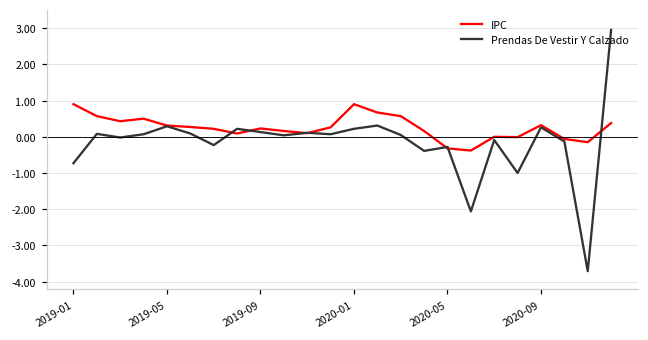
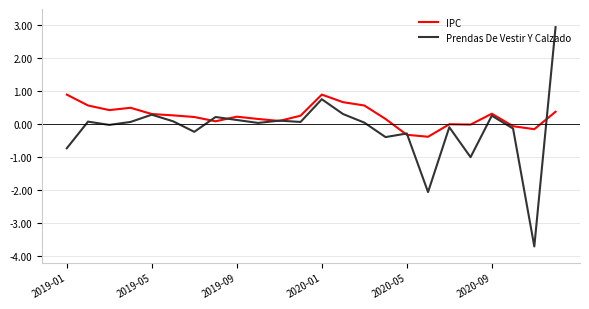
  {
    "IPC": {
      "2019-01": 0.9,
      "2019-09": 0.2,
      "2020-01": 0.9
    },
    "Prendas De Vestir Y Calzado": {
      "2019-01": -0.7,
      "2019-09": 0.1,
-     "2020-01": 0.2
+     "2020-01": 0.8
    }
  }
